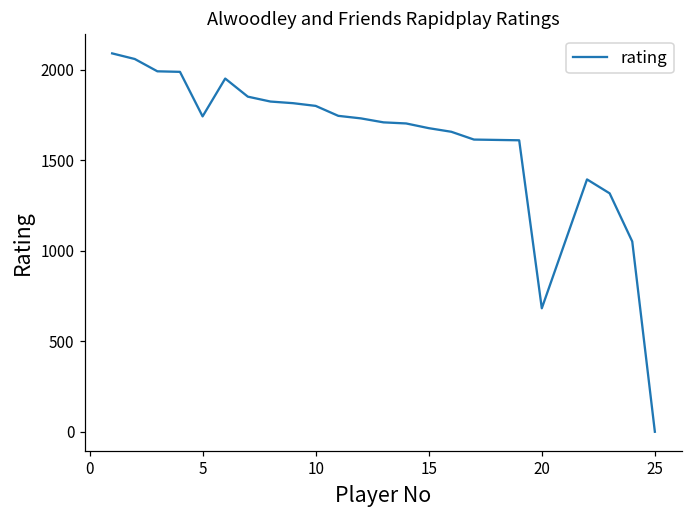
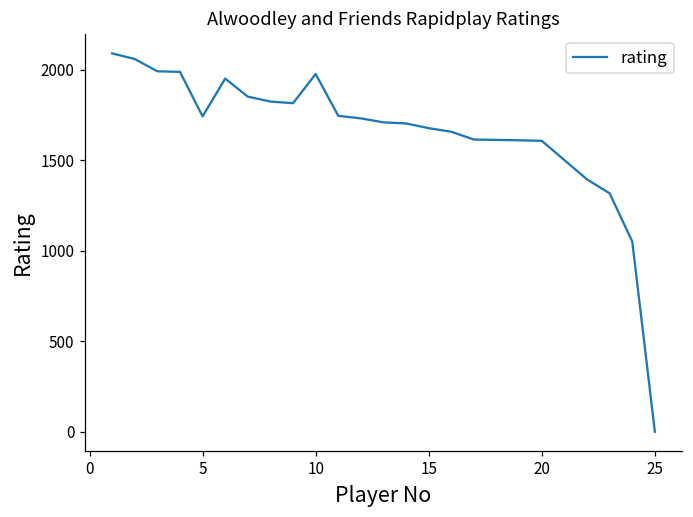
  {
    "5": 1740,
-   "10": 1800,
+   "10": 1980,
    "15": 1680,
-   "20": 680,
+   "20": 1610,
    "25": 0
  }
